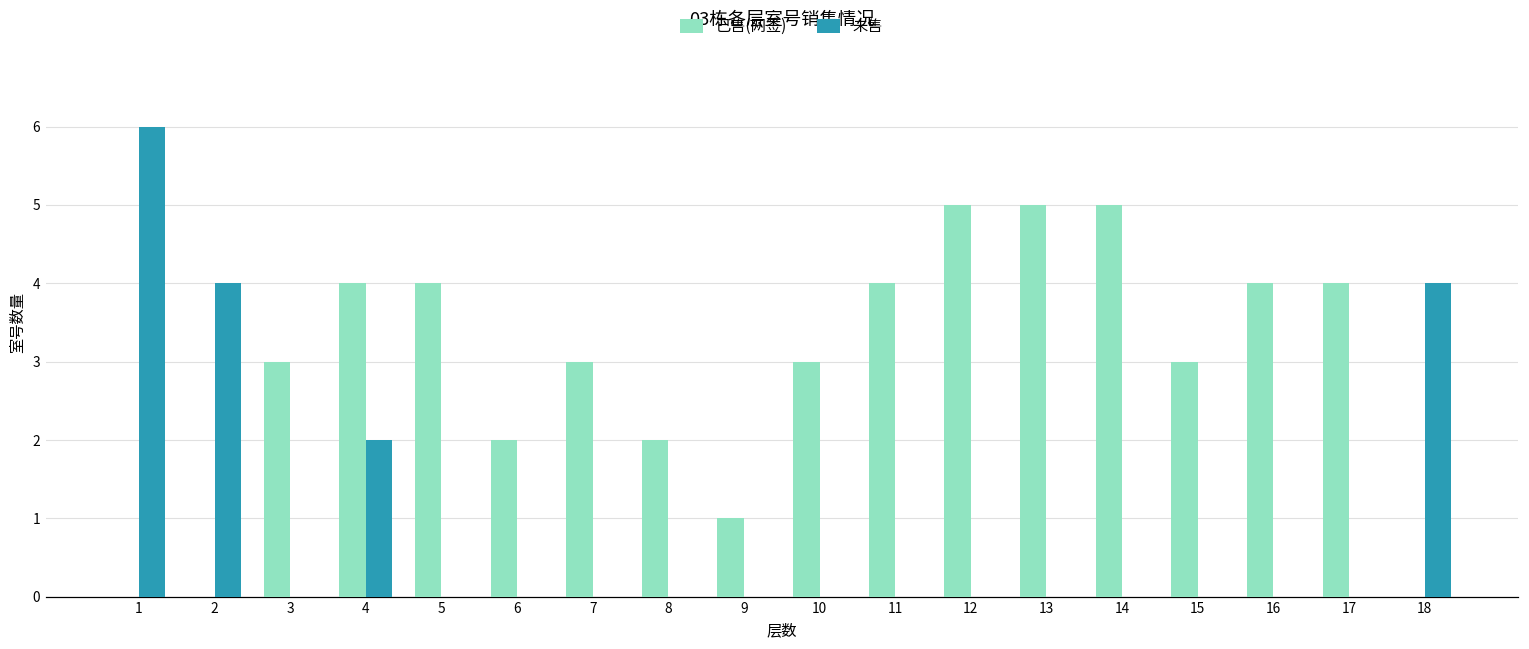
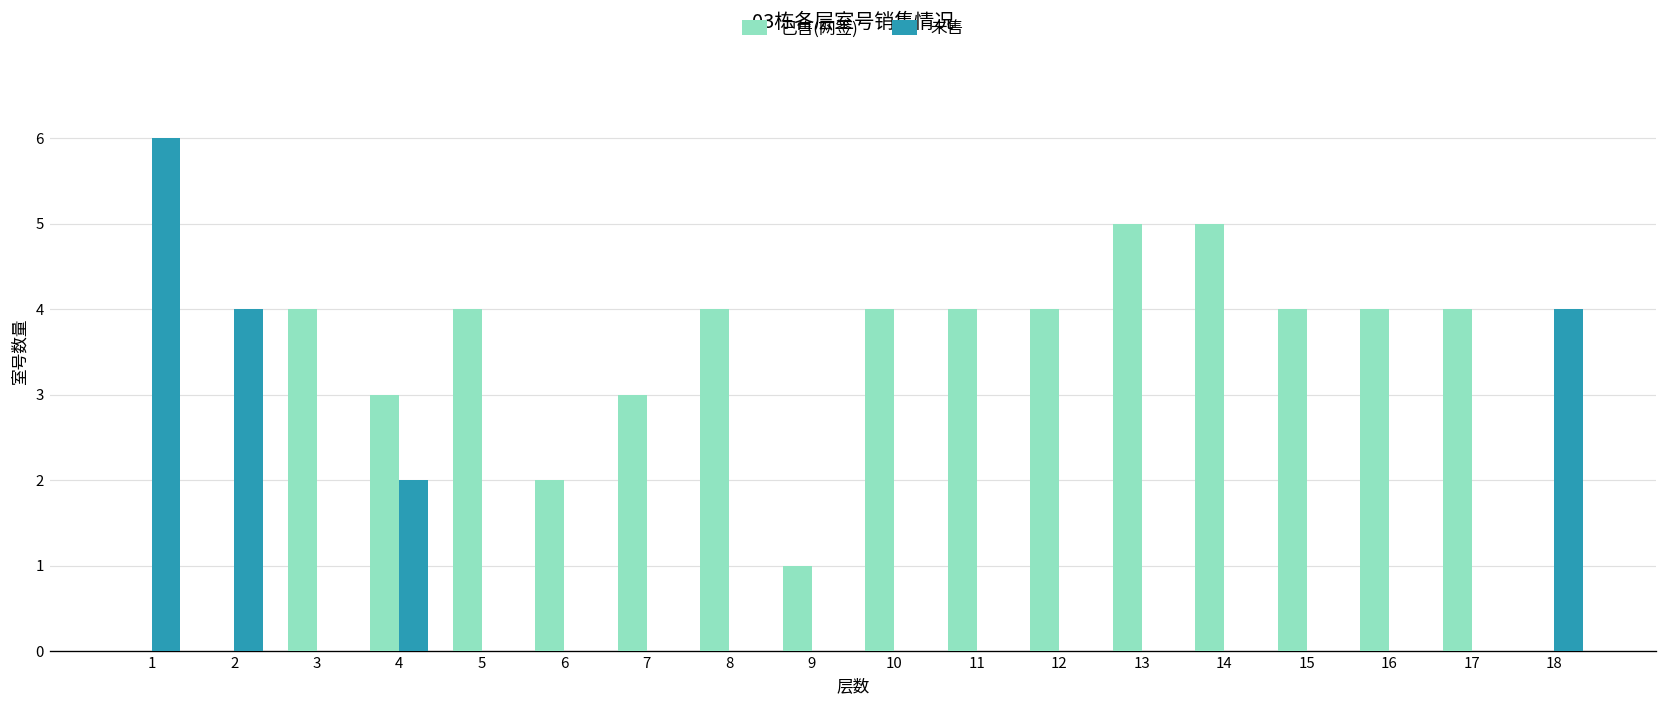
  {
    "已售(网签)": {
      "1": 0,
      "2": 0,
-     "3": 3,
-     "4": 4,
+     "3": 4,
+     "4": 3,
      "5": 4,
      "6": 2,
      "7": 3,
-     "8": 2,
+     "8": 4,
      "9": 1,
-     "10": 3,
+     "10": 4,
      "11": 4,
-     "12": 5,
+     "12": 4,
      "13": 5,
      "14": 5,
-     "15": 3,
+     "15": 4,
      "16": 4,
      "17": 4,
      "18": 0
    },
    "未售": {
      "1": 6,
      "2": 4,
      "3": 0,
      "4": 2,
      "5": 0,
      "6": 0,
      "7": 0,
      "8": 0,
      "9": 0,
      "10": 0,
      "11": 0,
      "12": 0,
      "13": 0,
      "14": 0,
      "15": 0,
      "16": 0,
      "17": 0,
      "18": 4
    }
  }
